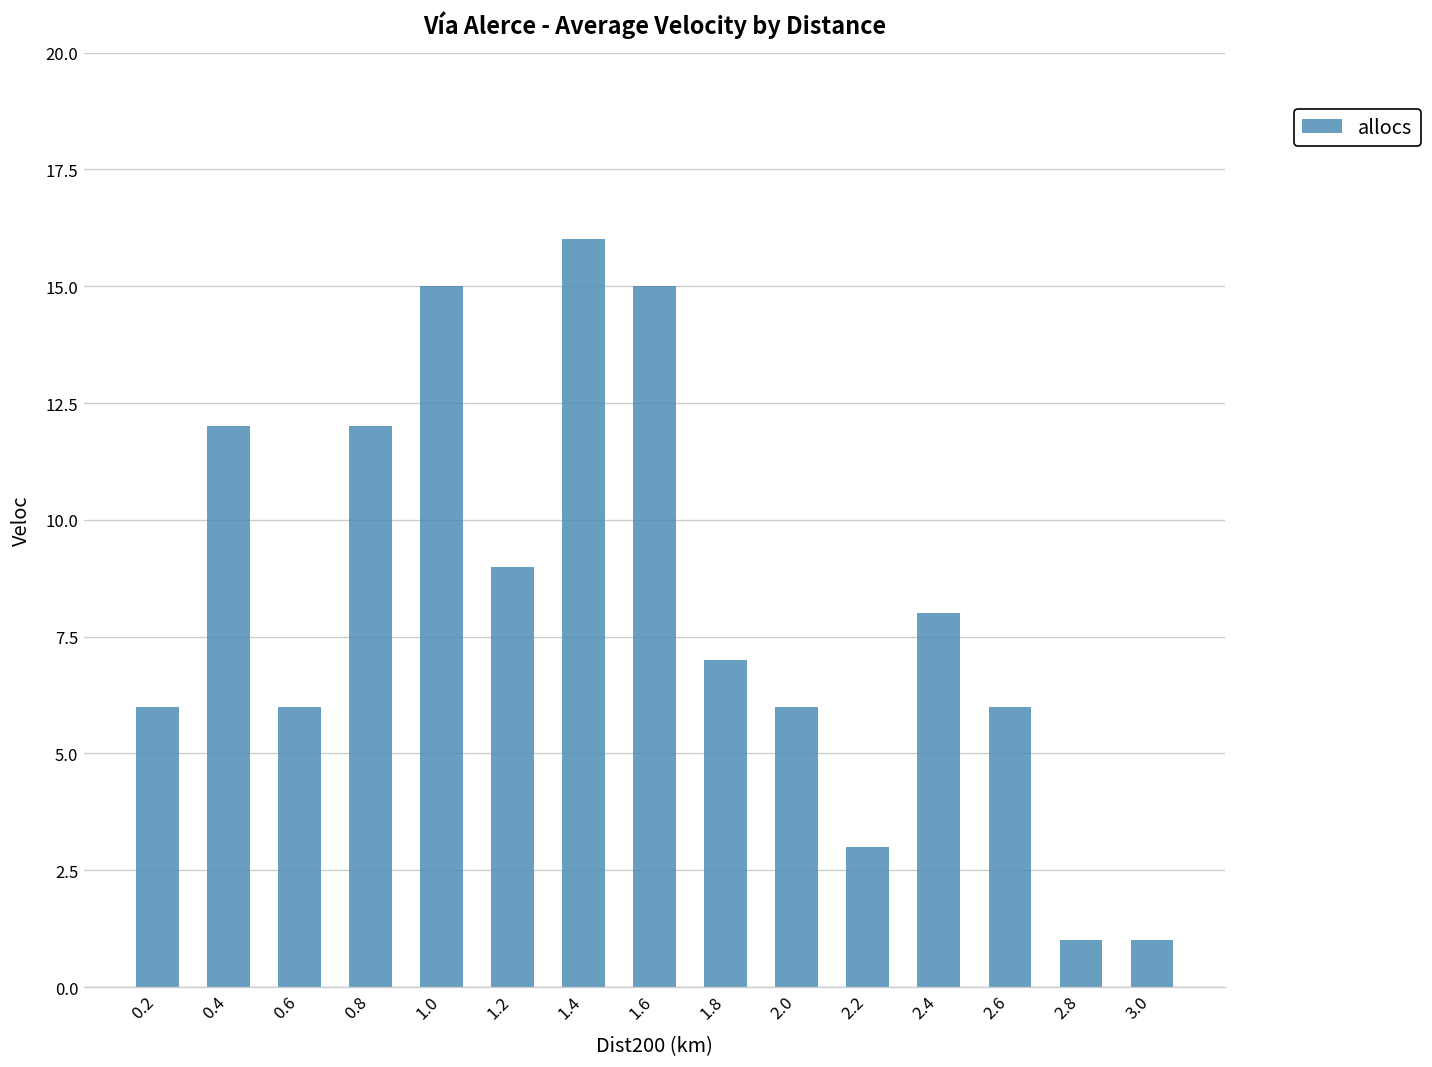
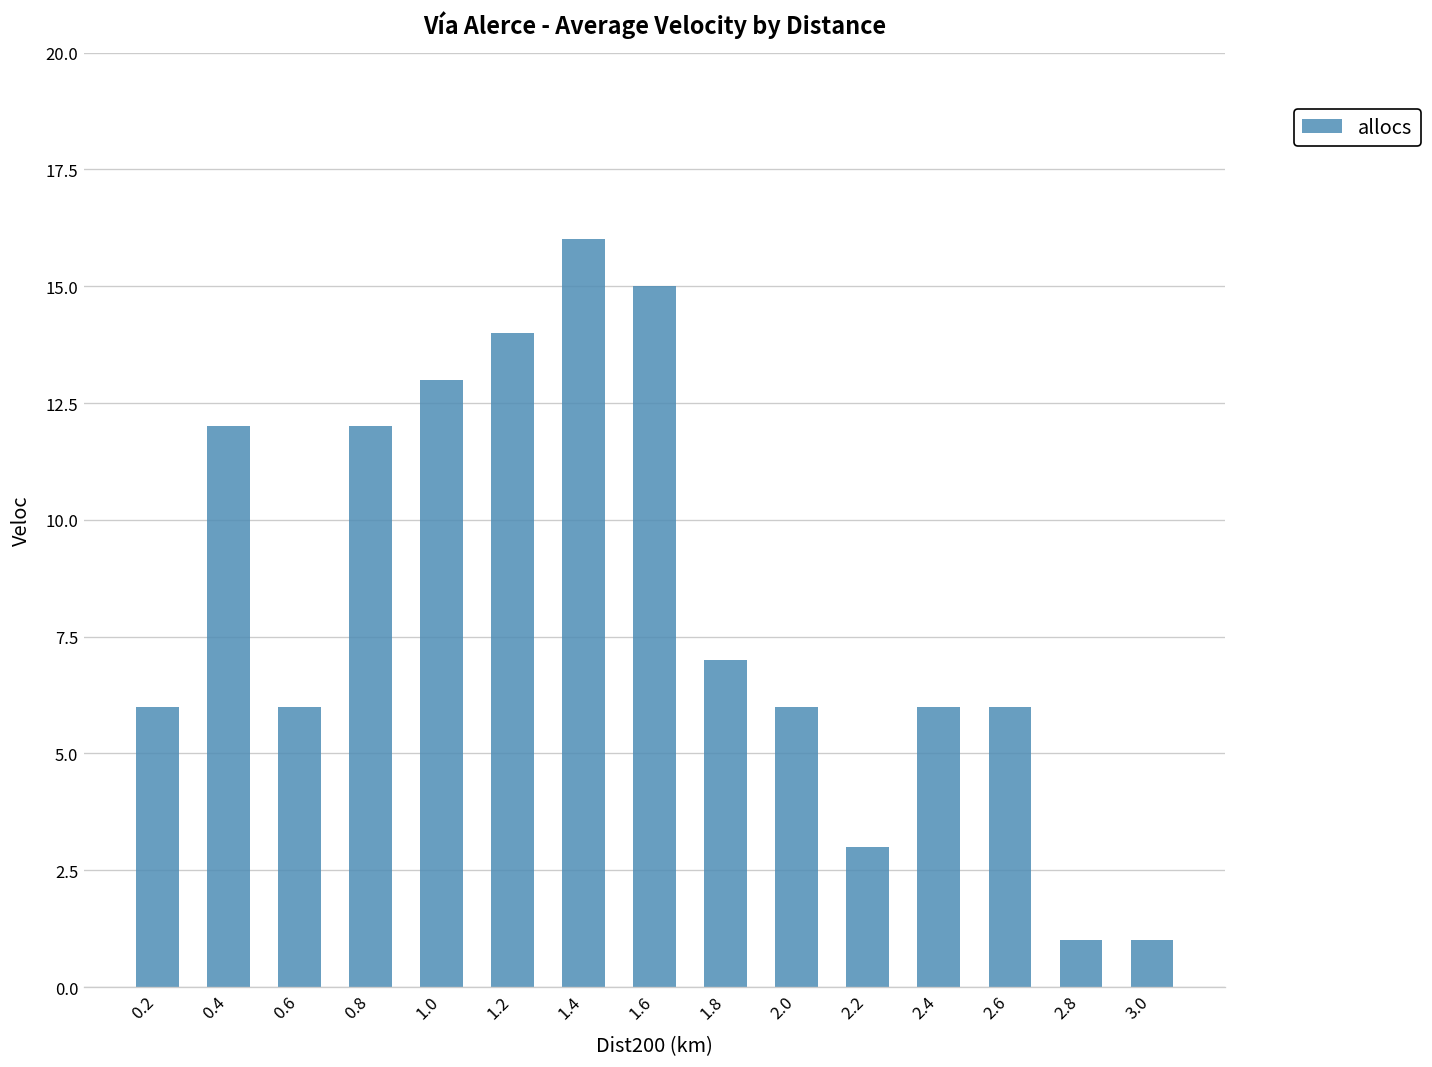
  {
    "0.2": 6,
    "0.4": 12,
    "0.6": 6,
    "0.8": 12,
-   "1.0": 15,
-   "1.2": 9,
+   "1.0": 13,
+   "1.2": 14,
    "1.4": 16,
    "1.6": 15,
    "1.8": 7,
    "2.0": 6,
    "2.2": 3,
-   "2.4": 8,
+   "2.4": 6,
    "2.6": 6,
    "2.8": 1,
    "3.0": 1
  }
